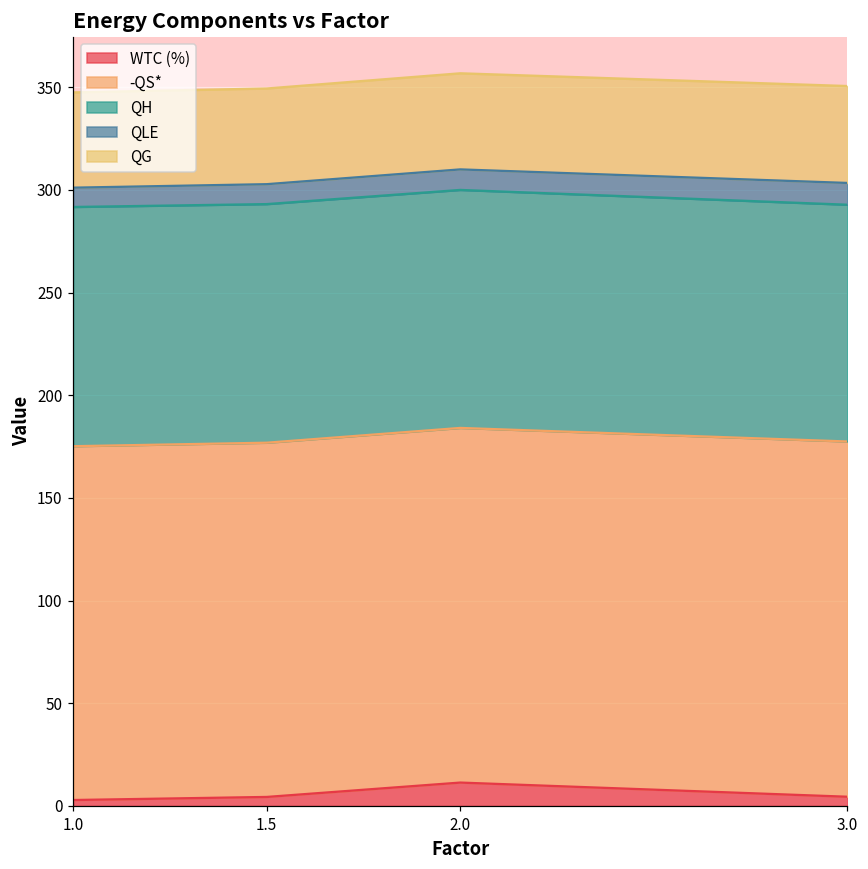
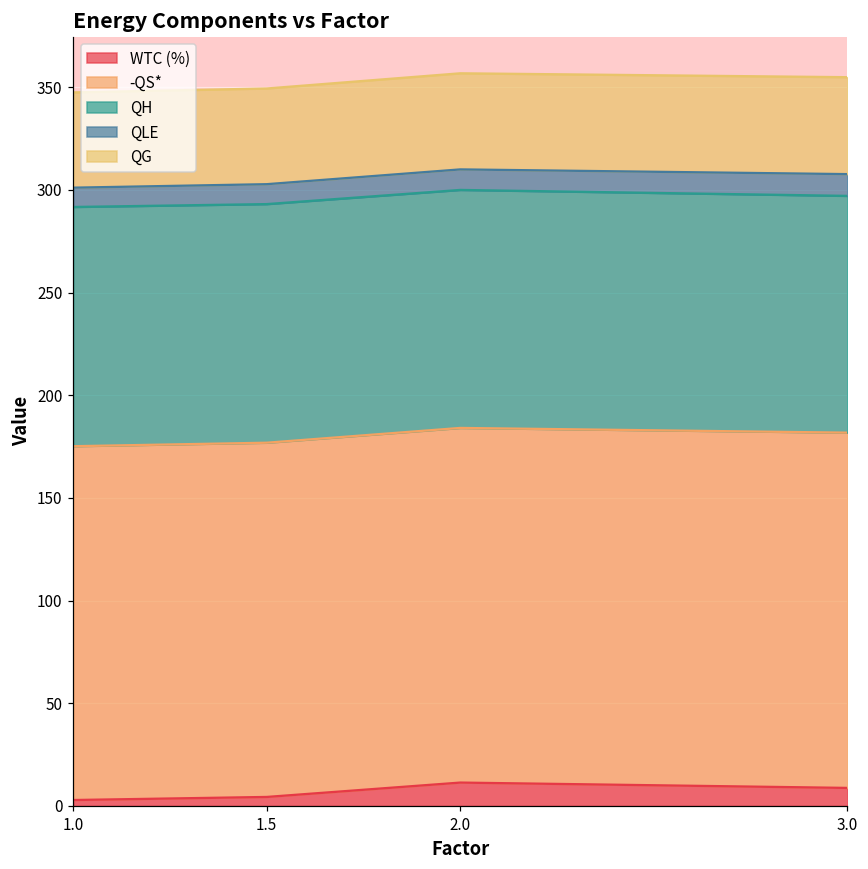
  {
    "WTC (%)": {
      "1.0": 3,
      "1.5": 4,
      "2.0": 11,
-     "3.0": 5
+     "3.0": 9
    }
  }
